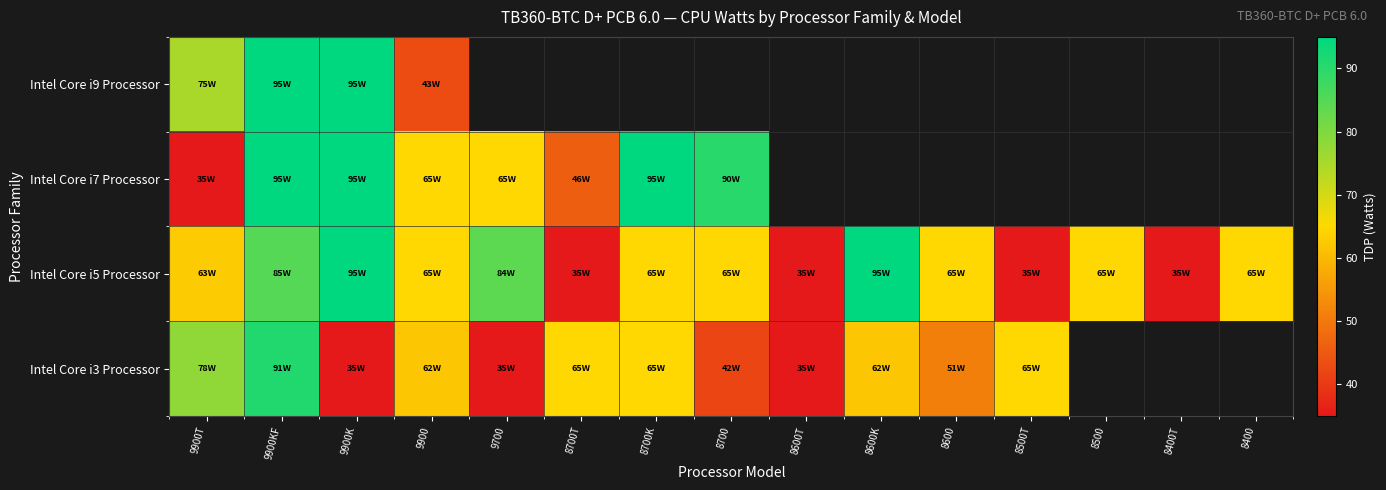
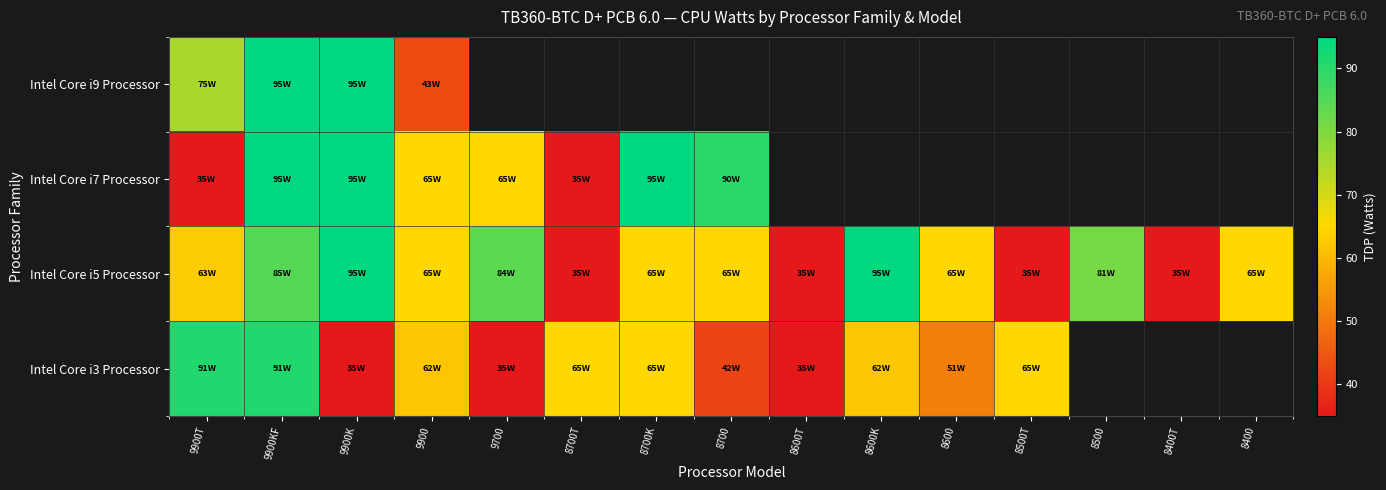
  {
    "Intel Core i9 Processor": {
      "9900T": "75W",
      "9900KF": "95W",
      "9900K": "95W",
      "9900": "43W"
    },
    "Intel Core i7 Processor": {
      "9900T": "35W",
      "9900KF": "95W",
      "9900K": "95W",
      "9900": "65W",
      "9700": "65W",
-     "8700T": "46W",
+     "8700T": "35W",
      "8700K": "95W",
      "8700": "90W"
    },
    "Intel Core i5 Processor": {
      "9900T": "63W",
      "9900KF": "85W",
      "9900K": "95W",
      "9900": "65W",
      "9700": "84W",
      "8700T": "35W",
      "8700K": "65W",
      "8700": "65W",
      "8600T": "35W",
      "8600K": "95W",
      "8600": "65W",
      "8500T": "35W",
-     "8500": "65W",
+     "8500": "81W",
      "8400T": "35W",
      "8400": "65W"
    },
    "Intel Core i3 Processor": {
-     "9900T": "78W",
+     "9900T": "91W",
      "9900KF": "91W",
      "9900K": "35W",
      "9900": "62W",
      "9700": "35W",
      "8700T": "65W",
      "8700K": "65W",
      "8700": "42W",
      "8600T": "35W",
      "8600K": "62W",
      "8600": "51W",
      "8500T": "65W"
    }
  }
